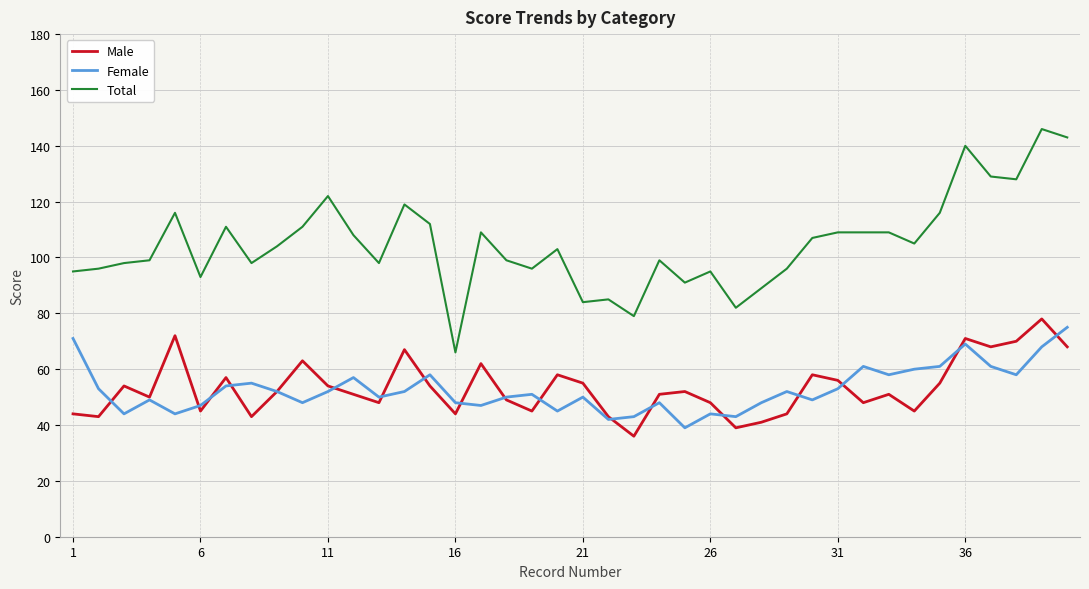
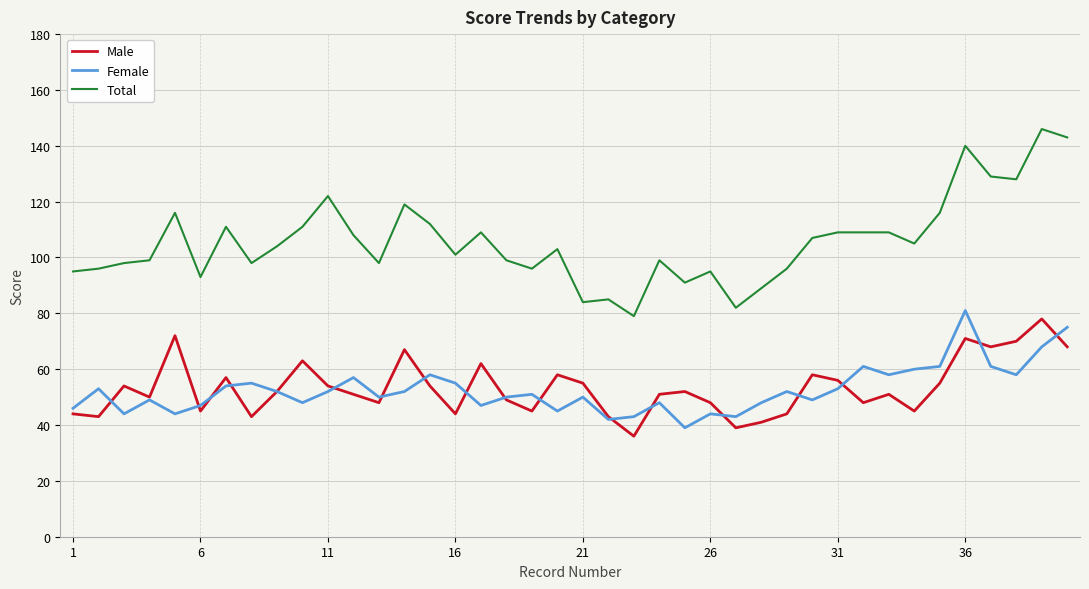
  {
    "Male": {
      "1": 44,
      "6": 45,
      "11": 54,
      "16": 44,
      "21": 55,
      "26": 48,
      "31": 56,
      "36": 71
    },
    "Female": {
-     "1": 71,
+     "1": 46,
      "6": 47,
      "11": 52,
-     "16": 48,
+     "16": 55,
      "21": 50,
      "26": 44,
      "31": 53,
-     "36": 69
+     "36": 81
    },
    "Total": {
      "1": 95,
      "6": 93,
      "11": 122,
-     "16": 66,
+     "16": 101,
      "21": 84,
      "26": 95,
      "31": 109,
      "36": 140
    }
  }
